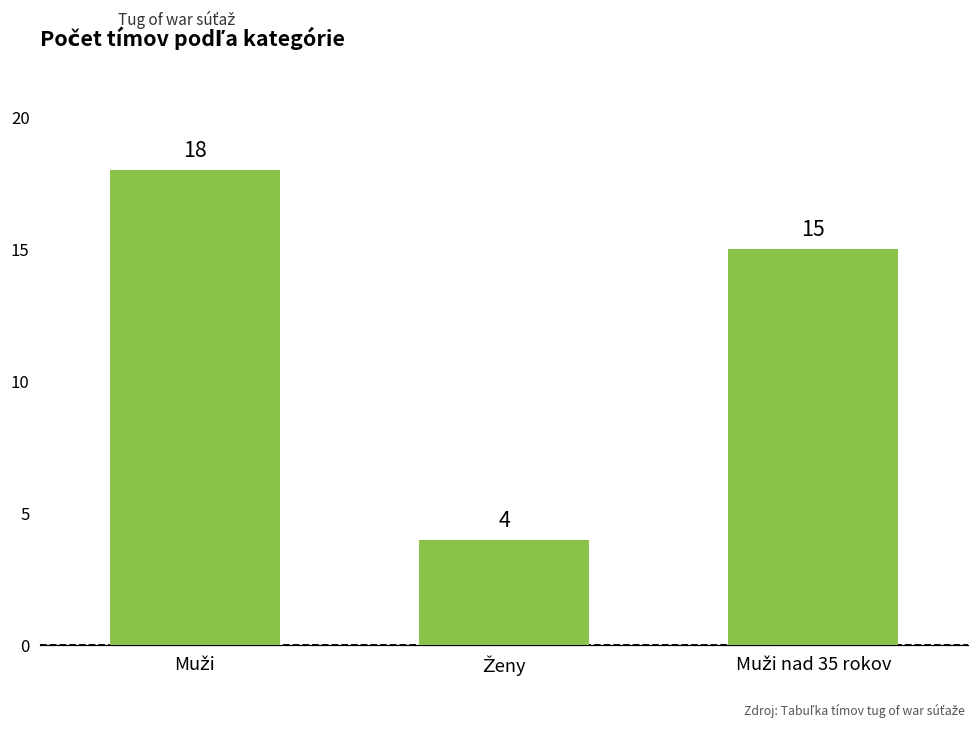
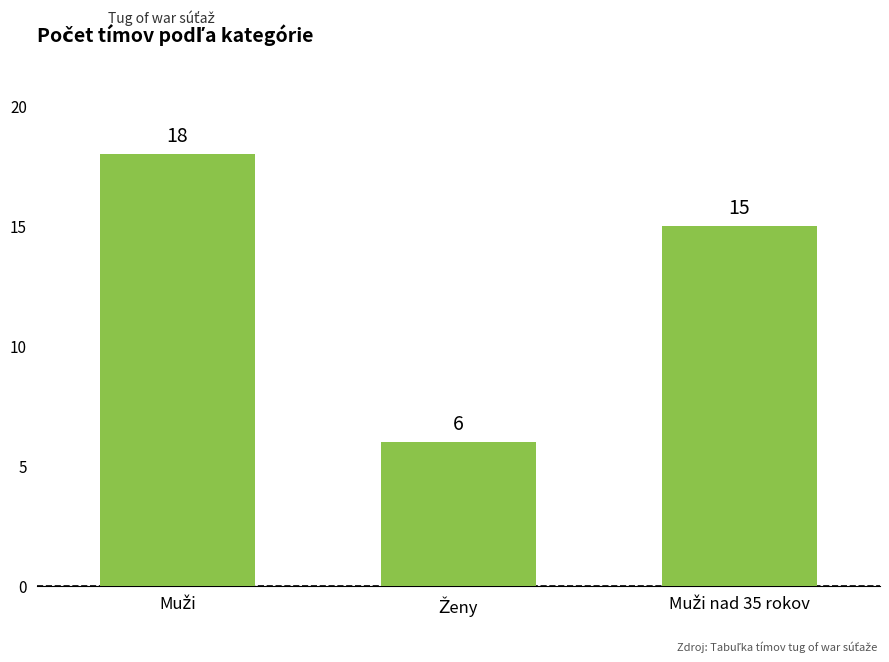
  {
    "Muži": 18,
-   "Ženy": 4,
+   "Ženy": 6,
    "Muži nad 35 rokov": 15
  }
